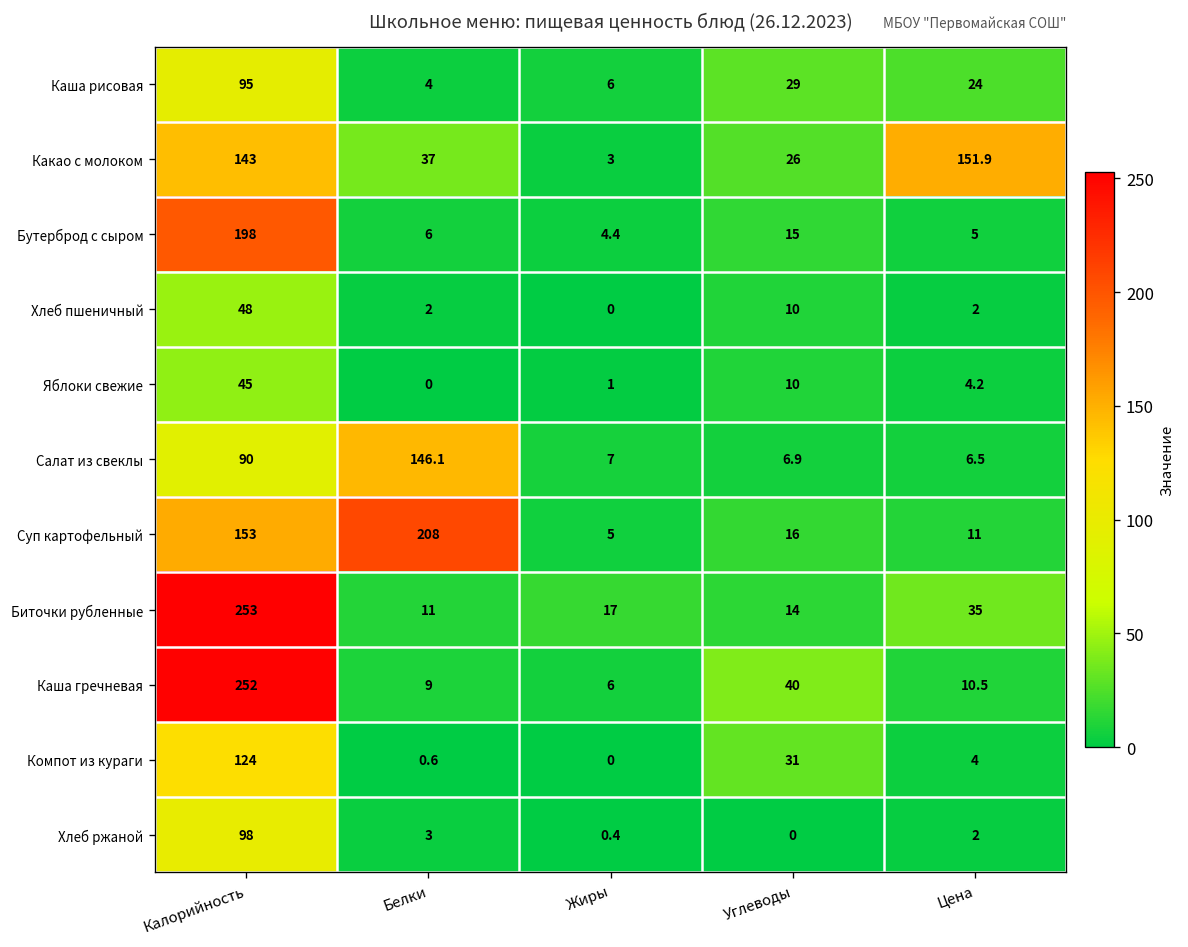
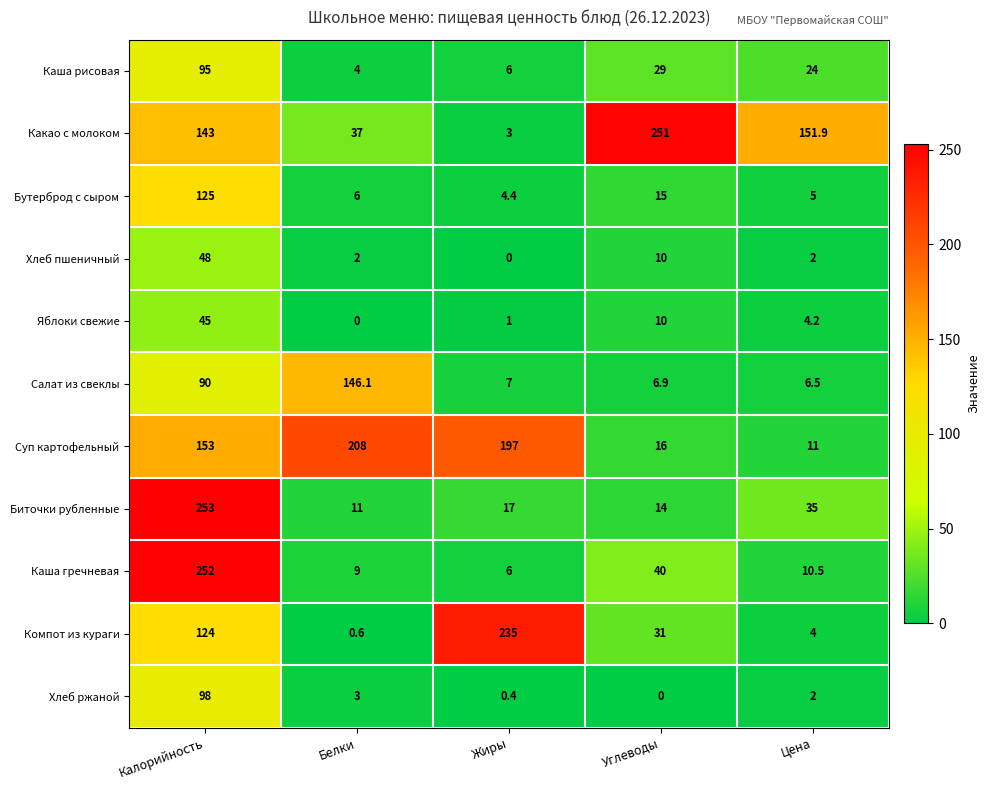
  {
    "Каша рисовая": {
      "Калорийность": 95,
      "Белки": 4,
      "Жиры": 6,
      "Углеводы": 29,
      "Цена": 24
    },
    "Какао с молоком": {
      "Калорийность": 143,
      "Белки": 37,
      "Жиры": 3,
-     "Углеводы": 26,
+     "Углеводы": 251,
      "Цена": 151.9
    },
    "Бутерброд с сыром": {
-     "Калорийность": 198,
+     "Калорийность": 125,
      "Белки": 6,
      "Жиры": 4.4,
      "Углеводы": 15,
      "Цена": 5
    },
    "Хлеб пшеничный": {
      "Калорийность": 48,
      "Белки": 2,
      "Жиры": 0,
      "Углеводы": 10,
      "Цена": 2
    },
    "Яблоки свежие": {
      "Калорийность": 45,
      "Белки": 0,
      "Жиры": 1,
      "Углеводы": 10,
      "Цена": 4.2
    },
    "Салат из свеклы": {
      "Калорийность": 90,
      "Белки": 146.1,
      "Жиры": 7,
      "Углеводы": 6.9,
      "Цена": 6.5
    },
    "Суп картофельный": {
      "Калорийность": 153,
      "Белки": 208,
-     "Жиры": 5,
+     "Жиры": 197,
      "Углеводы": 16,
      "Цена": 11
    },
    "Биточки рубленные": {
      "Калорийность": 253,
      "Белки": 11,
      "Жиры": 17,
      "Углеводы": 14,
      "Цена": 35
    },
    "Каша гречневая": {
      "Калорийность": 252,
      "Белки": 9,
      "Жиры": 6,
      "Углеводы": 40,
      "Цена": 10.5
    },
    "Компот из кураги": {
      "Калорийность": 124,
      "Белки": 0.6,
-     "Жиры": 0,
+     "Жиры": 235,
      "Углеводы": 31,
      "Цена": 4
    },
    "Хлеб ржаной": {
      "Калорийность": 98,
      "Белки": 3,
      "Жиры": 0.4,
      "Углеводы": 0,
      "Цена": 2
    }
  }
